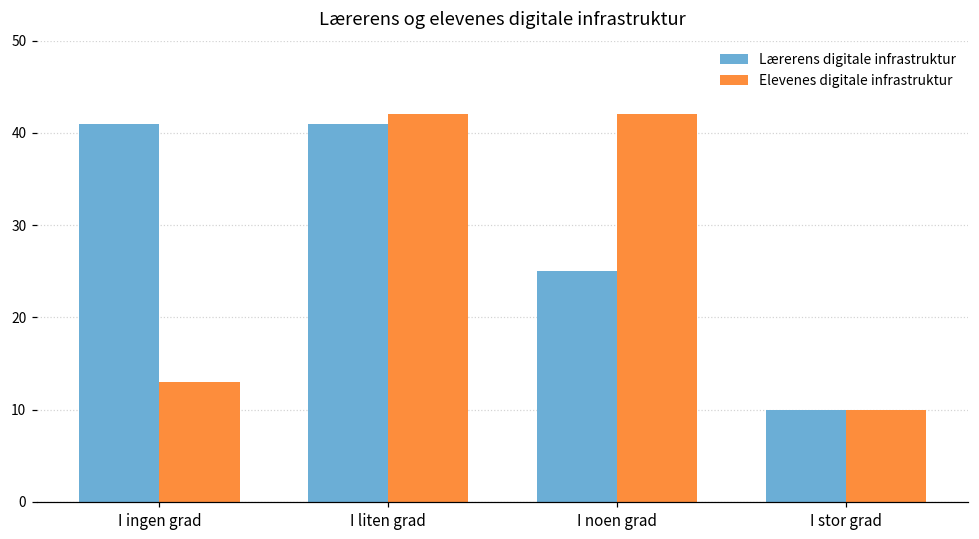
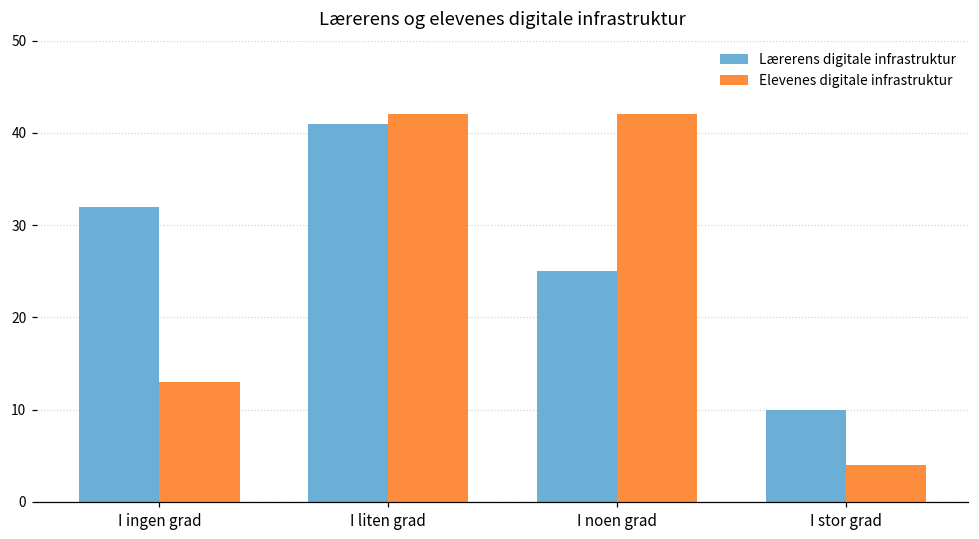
  {
    "Lærerens digitale infrastruktur": {
-     "I ingen grad": 41,
+     "I ingen grad": 32,
      "I liten grad": 41,
      "I noen grad": 25,
      "I stor grad": 10
    },
    "Elevenes digitale infrastruktur": {
      "I ingen grad": 13,
      "I liten grad": 42,
      "I noen grad": 42,
-     "I stor grad": 10
+     "I stor grad": 4
    }
  }
